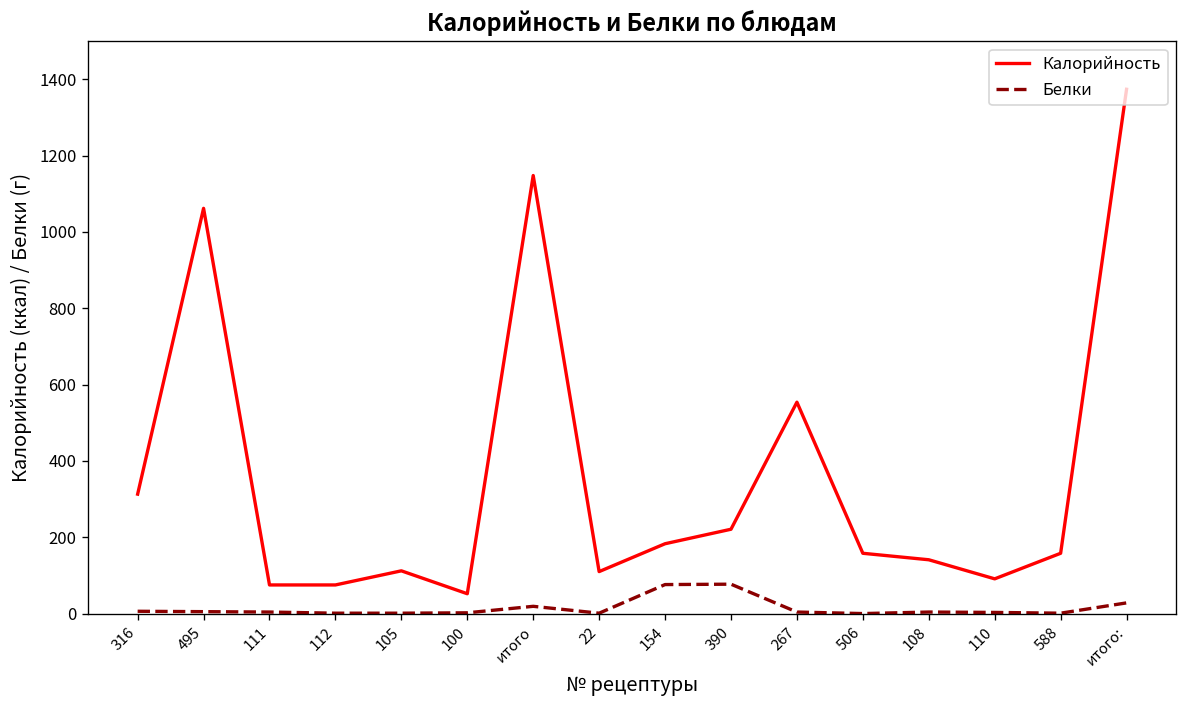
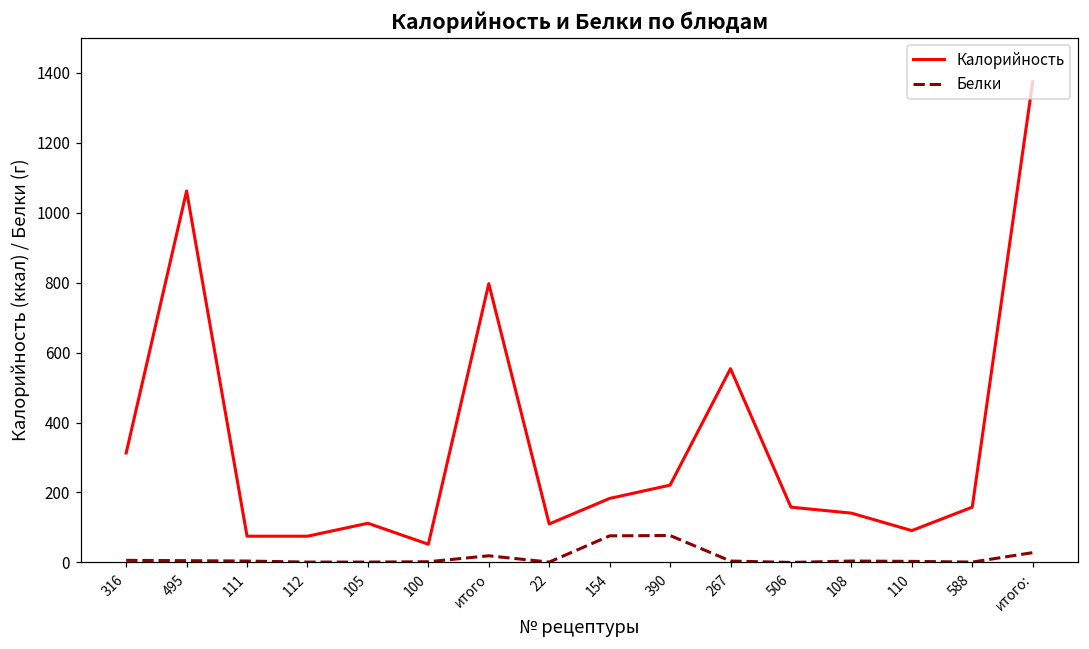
  {
    "Калорийность": {
      "316": 310,
      "495": 1060,
      "111": 80,
      "112": 80,
      "105": 110,
      "100": 50,
-     "итого": 1150,
+     "итого": 800,
      "22": 110,
      "154": 180,
      "390": 220,
      "267": 550,
      "506": 160,
      "108": 140,
      "110": 90,
      "588": 160
    },
    "Белки": {
      "316": 10,
      "495": 10,
      "111": 0,
      "112": 0,
      "105": 0,
      "100": 0,
      "итого": 20,
      "22": 0,
      "154": 80,
      "390": 80,
      "267": 0,
      "506": 0,
      "108": 0,
      "110": 0,
      "588": 0,
      "итого:": 30
    }
  }
